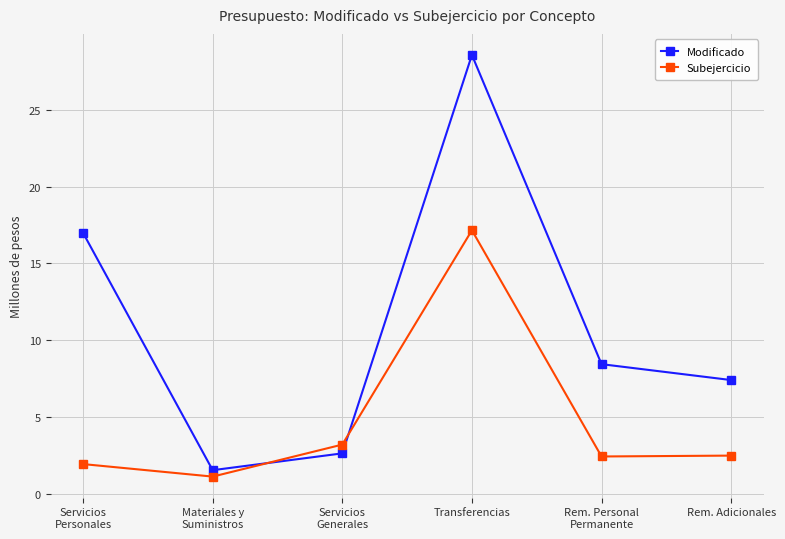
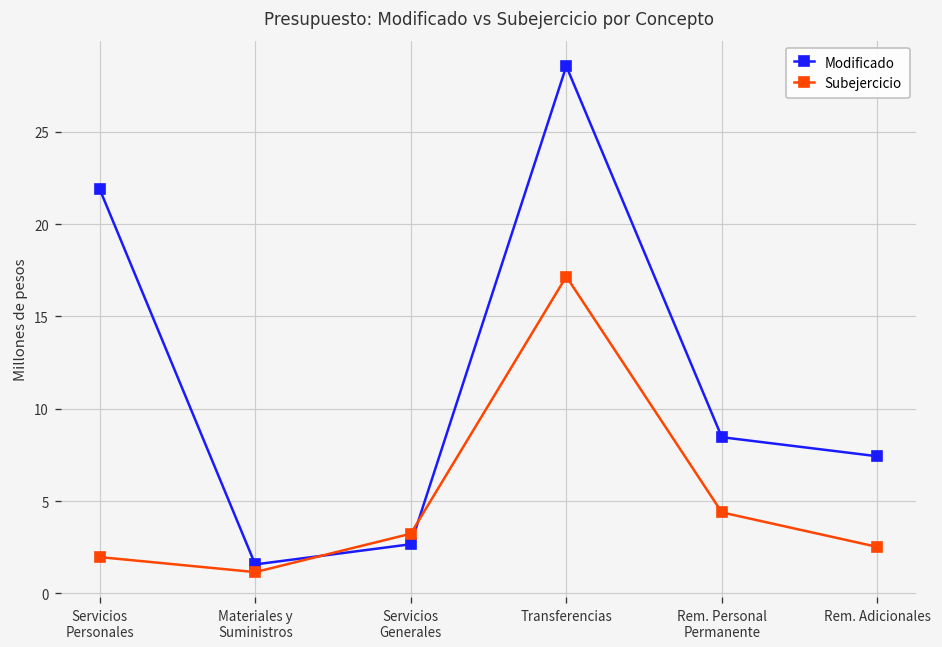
  {
    "Modificado": {
-     "Servicios Personales": 17.0,
+     "Servicios Personales": 21.9,
      "Materiales y Suministros": 1.6,
      "Servicios Generales": 2.7,
      "Transferencias": 28.5,
      "Rem. Personal Permanente": 8.5,
      "Rem. Adicionales": 7.4
    },
    "Subejercicio": {
      "Servicios Personales": 2.0,
      "Materiales y Suministros": 1.1,
      "Servicios Generales": 3.2,
      "Transferencias": 17.2,
-     "Rem. Personal Permanente": 2.5,
+     "Rem. Personal Permanente": 4.4,
      "Rem. Adicionales": 2.5
    }
  }
